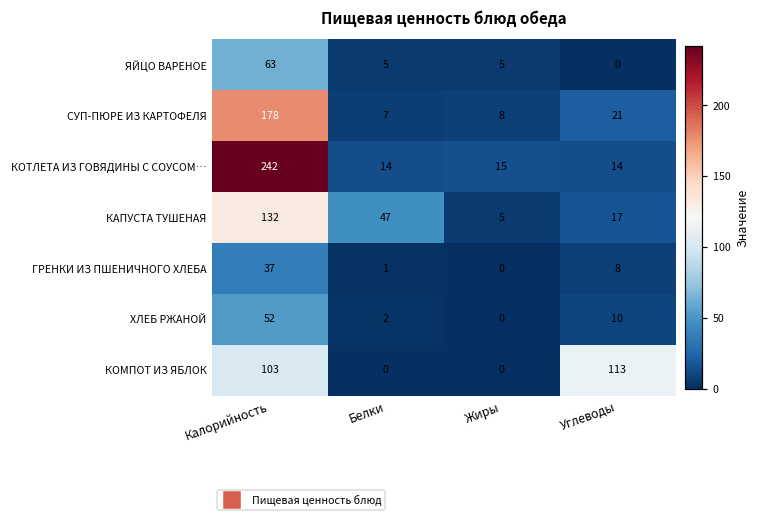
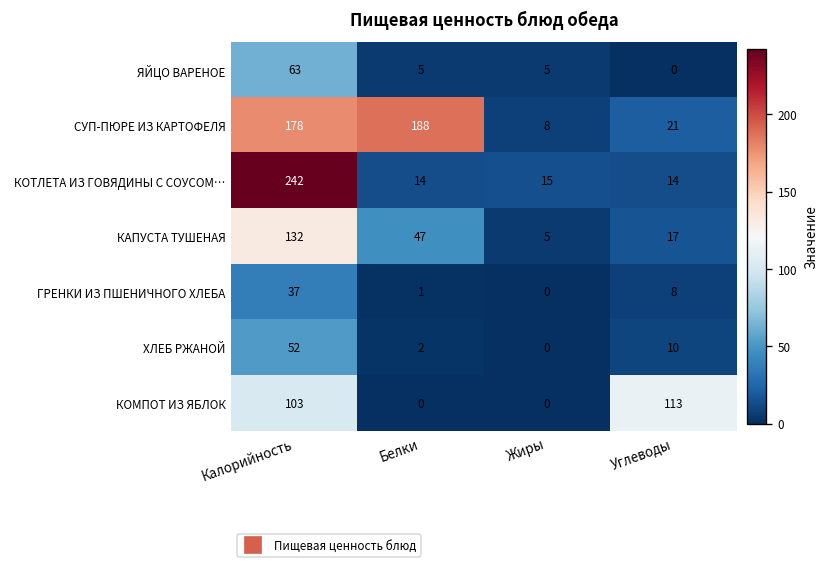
  {
    "ЯЙЦО ВАРЕНОЕ": {
      "Калорийность": 63,
      "Белки": 5,
      "Жиры": 5,
      "Углеводы": 0
    },
    "СУП-ПЮРЕ ИЗ КАРТОФЕЛЯ": {
      "Калорийность": 178,
-     "Белки": 7,
+     "Белки": 188,
      "Жиры": 8,
      "Углеводы": 21
    },
    "КОТЛЕТА ИЗ ГОВЯДИНЫ С СОУСОМ…": {
      "Калорийность": 242,
      "Белки": 14,
      "Жиры": 15,
      "Углеводы": 14
    },
    "КАПУСТА ТУШЕНАЯ": {
      "Калорийность": 132,
      "Белки": 47,
      "Жиры": 5,
      "Углеводы": 17
    },
    "ГРЕНКИ ИЗ ПШЕНИЧНОГО ХЛЕБА": {
      "Калорийность": 37,
      "Белки": 1,
      "Жиры": 0,
      "Углеводы": 8
    },
    "ХЛЕБ РЖАНОЙ": {
      "Калорийность": 52,
      "Белки": 2,
      "Жиры": 0,
      "Углеводы": 10
    },
    "КОМПОТ ИЗ ЯБЛОК": {
      "Калорийность": 103,
      "Белки": 0,
      "Жиры": 0,
      "Углеводы": 113
    }
  }
